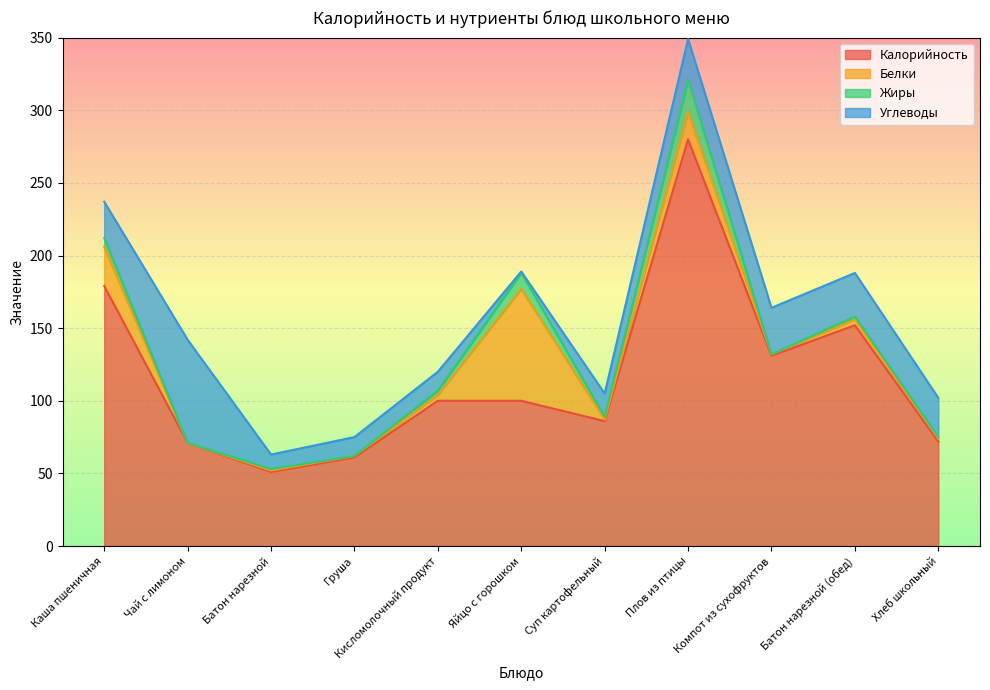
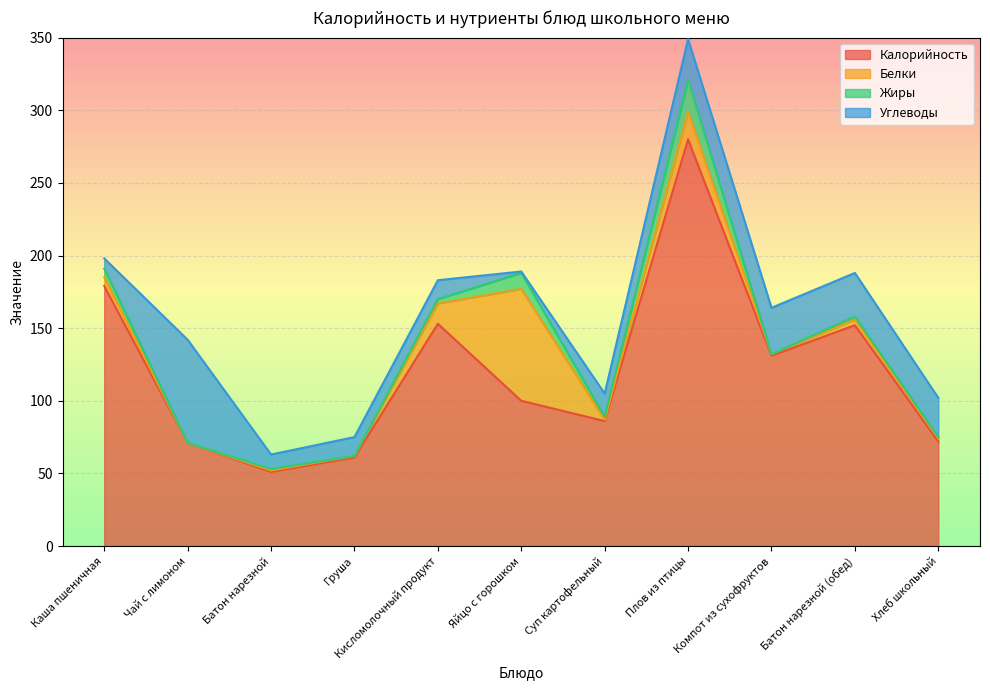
  {
    "Калорийность": {
      "Каша пшеничная": 179,
-     "Кисломолочный продукт": 100,
+     "Кисломолочный продукт": 153,
      "Яйцо с горошком": 100,
      "Плов из птицы": 280,
      "Батон нарезной (обед)": 152,
      "Хлеб школьный": 72
    },
    "Белки": {
-     "Каша пшеничная": 27,
-     "Кисломолочный продукт": 4,
+     "Каша пшеничная": 6,
+     "Кисломолочный продукт": 14,
      "Яйцо с горошком": 77,
      "Плов из птицы": 19,
      "Батон нарезной (обед)": 4
    },
    "Жиры": {
      "Каша пшеничная": 6,
      "Кисломолочный продукт": 3,
      "Суп картофельный": 2,
      "Плов из птицы": 22,
      "Батон нарезной (обед)": 2
    },
    "Углеводы": {
-     "Каша пшеничная": 25,
+     "Каша пшеничная": 7,
      "Чай с лимоном": 71,
      "Батон нарезной": 10,
      "Груша": 13,
      "Кисломолочный продукт": 13,
      "Суп картофельный": 16,
      "Плов из птицы": 28,
      "Компот из сухофруктов": 32,
      "Батон нарезной (обед)": 30,
      "Хлеб школьный": 27
    }
  }
